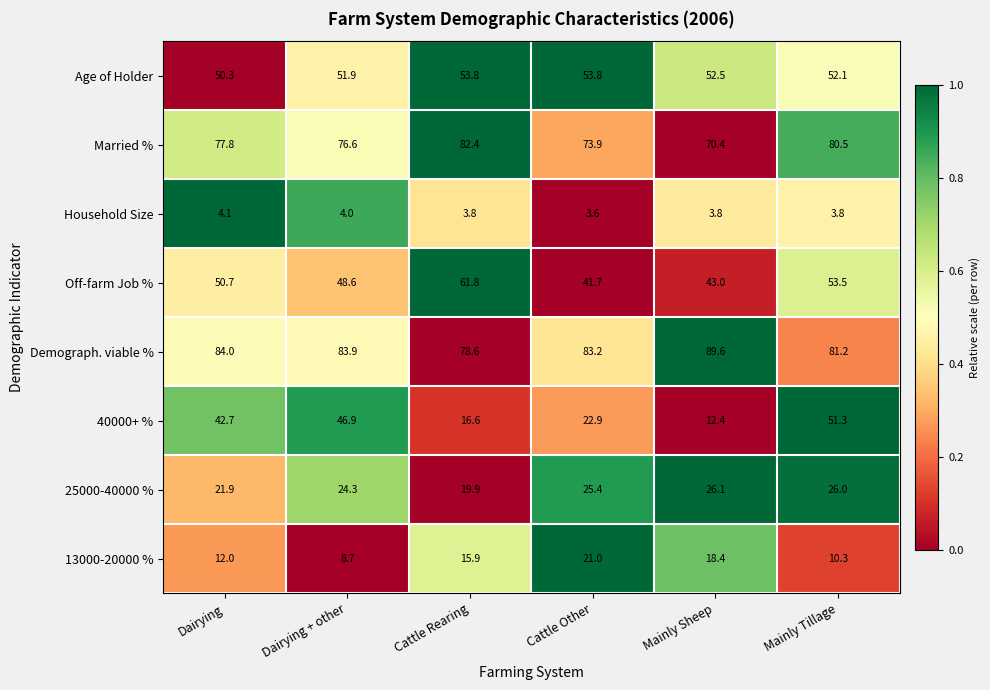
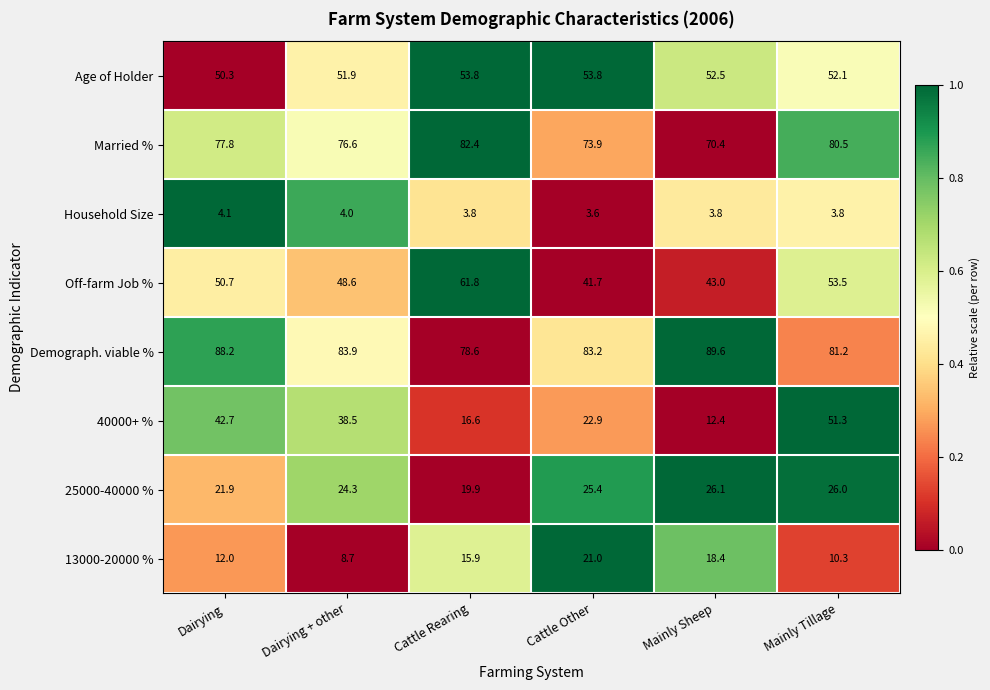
  {
    "Age of Holder": {
      "Dairying": 50.3,
      "Dairying + other": 51.9,
      "Cattle Rearing": 53.8,
      "Cattle Other": 53.8,
      "Mainly Sheep": 52.5,
      "Mainly Tillage": 52.1
    },
    "Married %": {
      "Dairying": 77.8,
      "Dairying + other": 76.6,
      "Cattle Rearing": 82.4,
      "Cattle Other": 73.9,
      "Mainly Sheep": 70.4,
      "Mainly Tillage": 80.5
    },
    "Household Size": {
      "Dairying": 4.1,
      "Dairying + other": 4.0,
      "Cattle Rearing": 3.8,
      "Cattle Other": 3.6,
      "Mainly Sheep": 3.8,
      "Mainly Tillage": 3.8
    },
    "Off-farm Job %": {
      "Dairying": 50.7,
      "Dairying + other": 48.6,
      "Cattle Rearing": 61.8,
      "Cattle Other": 41.7,
      "Mainly Sheep": 43.0,
      "Mainly Tillage": 53.5
    },
    "Demograph. viable %": {
-     "Dairying": 84.0,
+     "Dairying": 88.2,
      "Dairying + other": 83.9,
      "Cattle Rearing": 78.6,
      "Cattle Other": 83.2,
      "Mainly Sheep": 89.6,
      "Mainly Tillage": 81.2
    },
    "40000+ %": {
      "Dairying": 42.7,
-     "Dairying + other": 46.9,
+     "Dairying + other": 38.5,
      "Cattle Rearing": 16.6,
      "Cattle Other": 22.9,
      "Mainly Sheep": 12.4,
      "Mainly Tillage": 51.3
    },
    "25000-40000 %": {
      "Dairying": 21.9,
      "Dairying + other": 24.3,
      "Cattle Rearing": 19.9,
      "Cattle Other": 25.4,
      "Mainly Sheep": 26.1,
      "Mainly Tillage": 26.0
    },
    "13000-20000 %": {
      "Dairying": 12.0,
      "Dairying + other": 8.7,
      "Cattle Rearing": 15.9,
      "Cattle Other": 21.0,
      "Mainly Sheep": 18.4,
      "Mainly Tillage": 10.3
    }
  }
